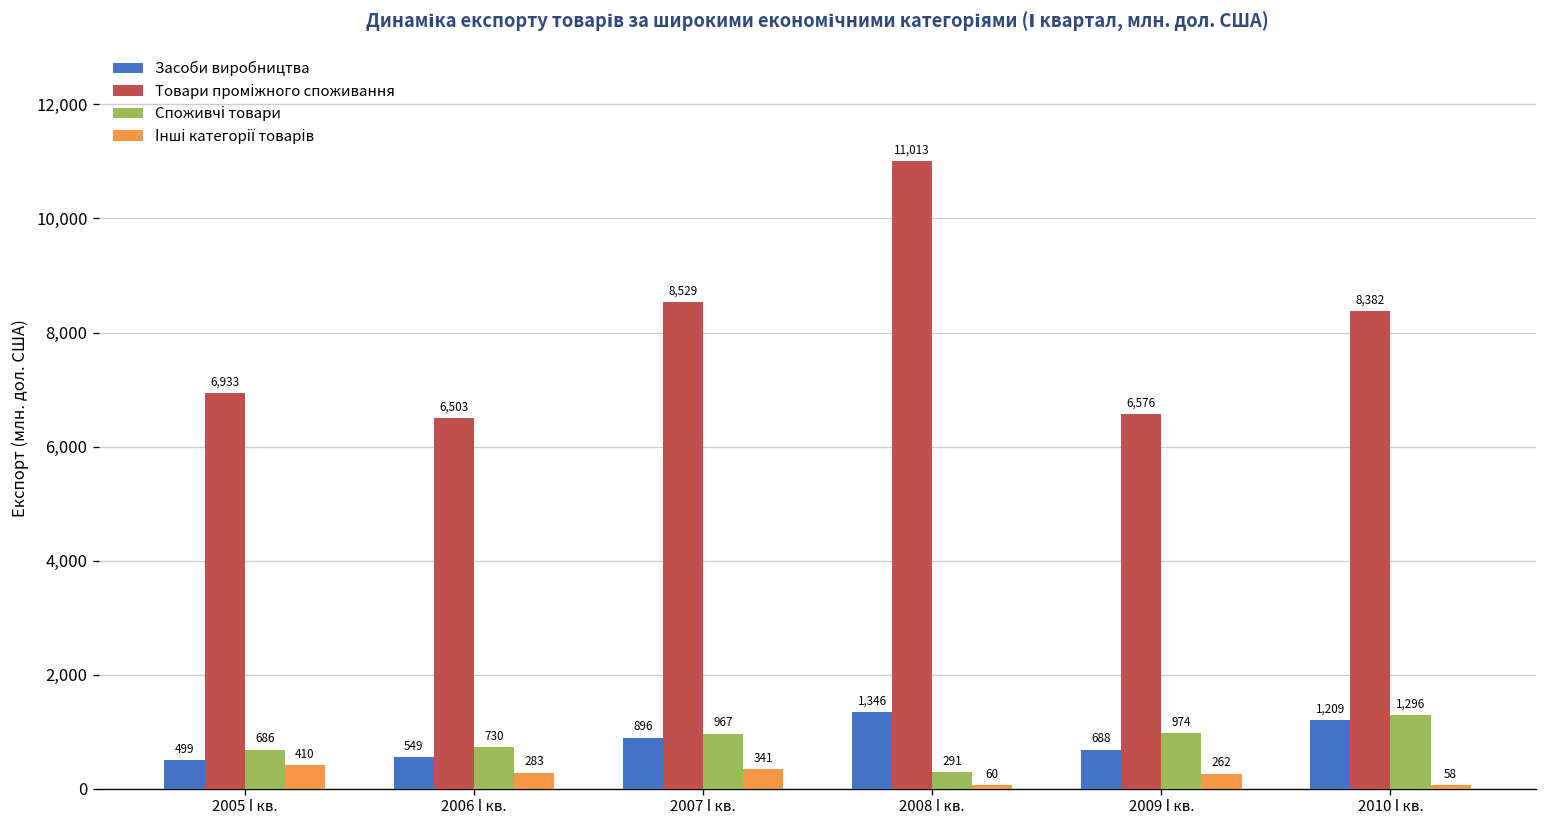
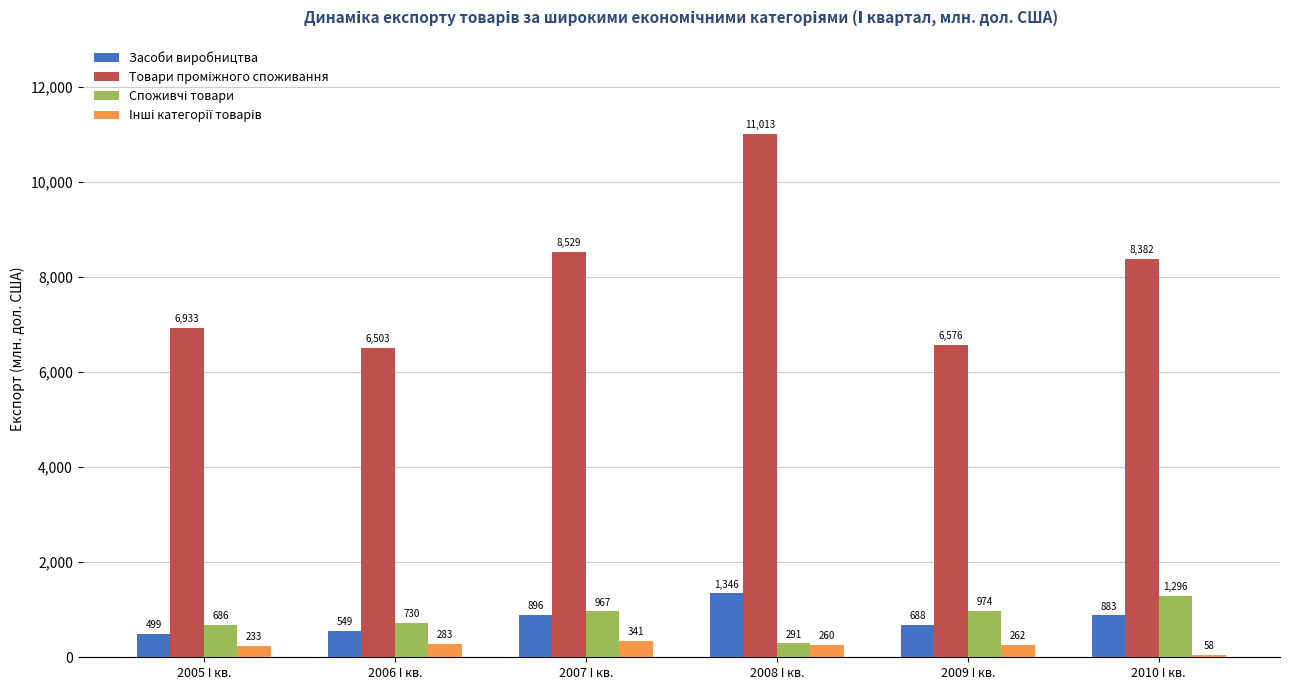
  {
    "Засоби виробництва": {
      "2005 І кв.": "499",
      "2006 І кв.": "549",
      "2007 І кв.": "896",
      "2008 І кв.": "1,346",
      "2009 І кв.": "688",
-     "2010 І кв.": "1,209"
+     "2010 І кв.": "883"
    },
    "Товари проміжного споживання": {
      "2005 І кв.": "6,933",
      "2006 І кв.": "6,503",
      "2007 І кв.": "8,529",
      "2008 І кв.": "11,013",
      "2009 І кв.": "6,576",
      "2010 І кв.": "8,382"
    },
    "Споживчі товари": {
      "2005 І кв.": "686",
      "2006 І кв.": "730",
      "2007 І кв.": "967",
      "2008 І кв.": "291",
      "2009 І кв.": "974",
      "2010 І кв.": "1,296"
    },
    "Інші категорії товарів": {
-     "2005 І кв.": "410",
+     "2005 І кв.": "233",
      "2006 І кв.": "283",
      "2007 І кв.": "341",
-     "2008 І кв.": "60",
+     "2008 І кв.": "260",
      "2009 І кв.": "262",
      "2010 І кв.": "58"
    }
  }
